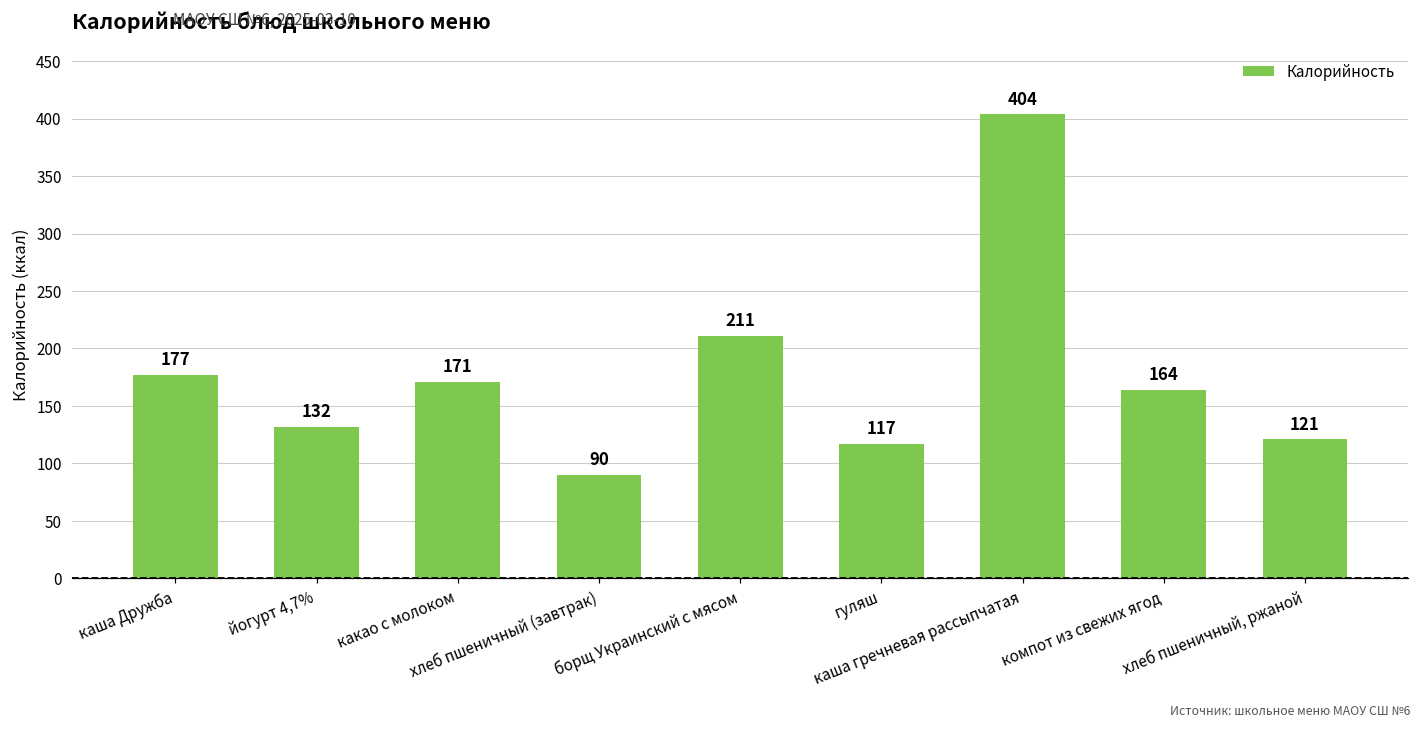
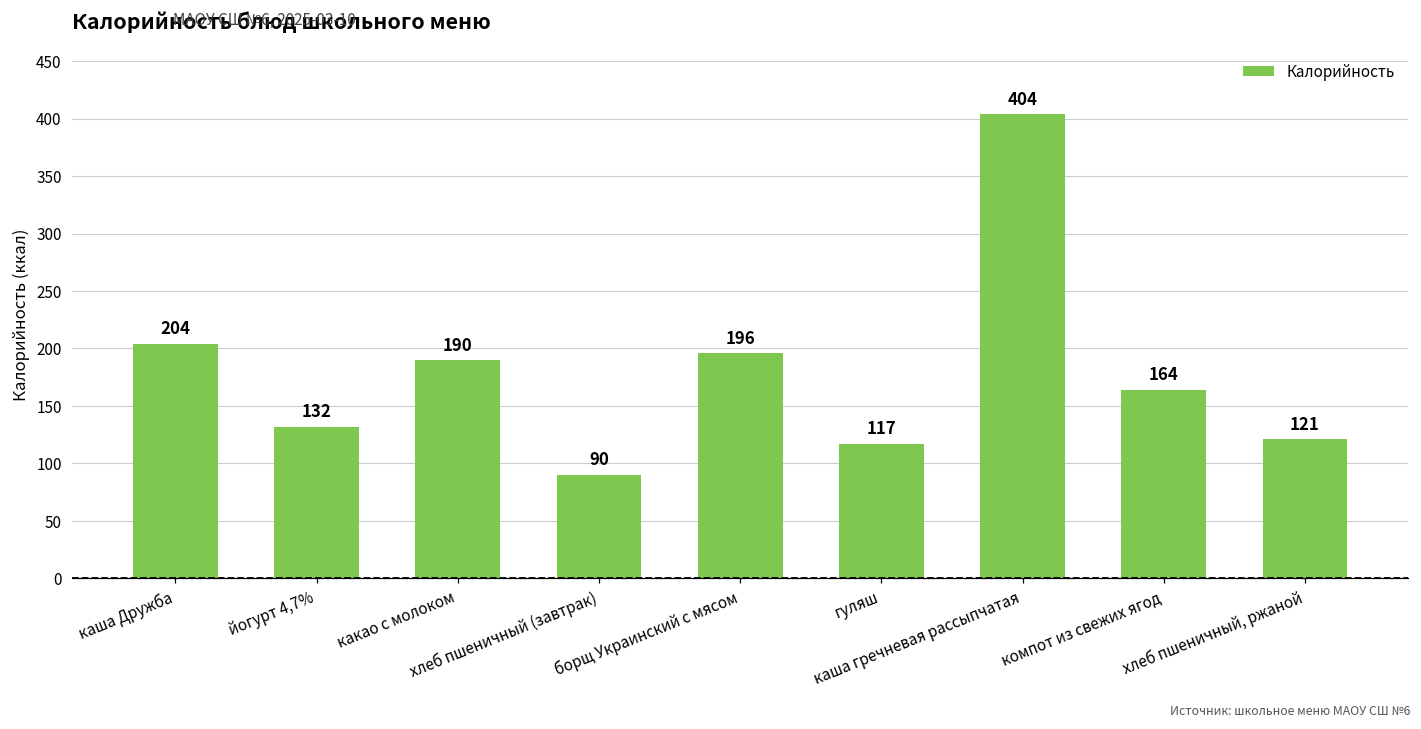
  {
-   "каша Дружба": 177,
+   "каша Дружба": 204,
    "йогурт 4,7%": 132,
-   "какао с молоком": 171,
+   "какао с молоком": 190,
    "хлеб пшеничный (завтрак)": 90,
-   "борщ Украинский с мясом": 211,
+   "борщ Украинский с мясом": 196,
    "гуляш": 117,
    "каша гречневая рассыпчатая": 404,
    "компот из свежих ягод": 164,
    "хлеб пшеничный, ржаной": 121
  }
